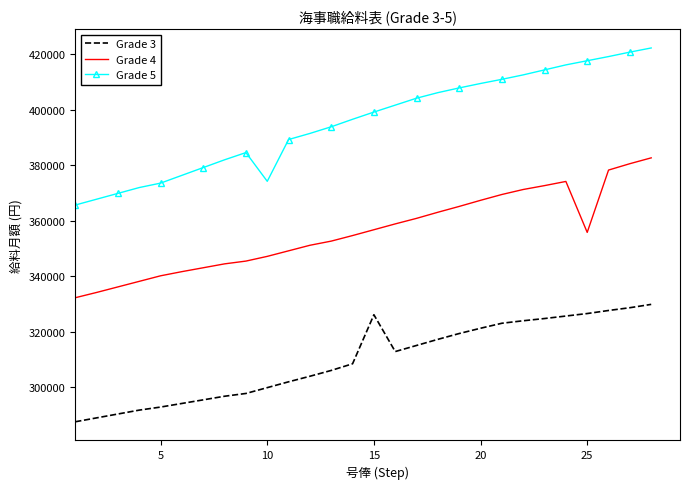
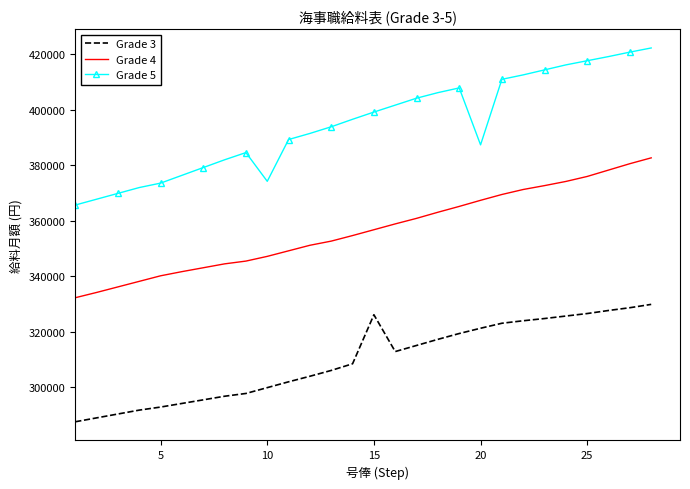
  {
    "Grade 3": {
      "5": 293000,
      "10": 300000,
      "15": 326000,
      "20": 321000,
      "25": 327000
    },
    "Grade 4": {
      "5": 340000,
      "10": 347000,
      "15": 357000,
      "20": 367000,
-     "25": 356000
+     "25": 376000
    },
    "Grade 5": {
      "5": 374000,
      "10": 374000,
      "15": 399000,
-     "20": 409000,
+     "20": 387000,
      "25": 418000
    }
  }
